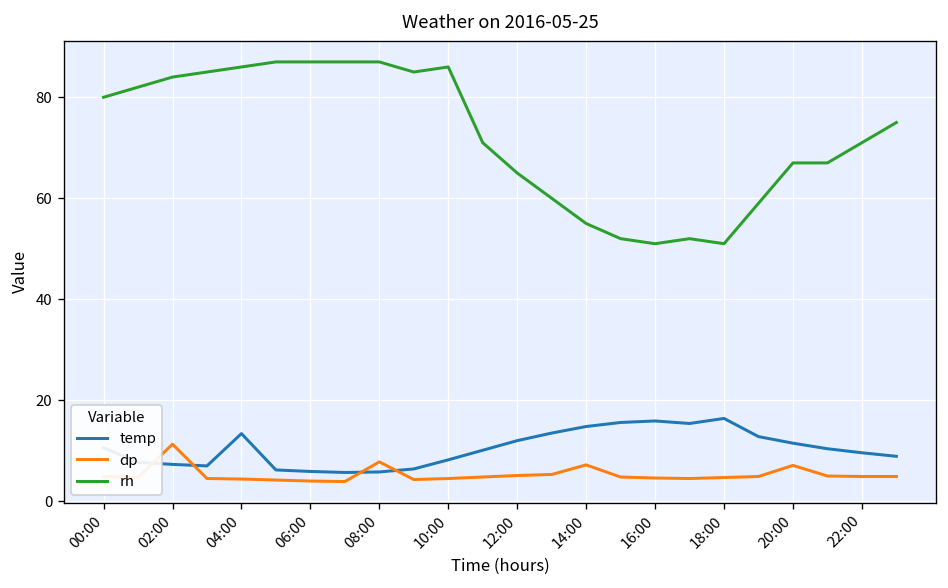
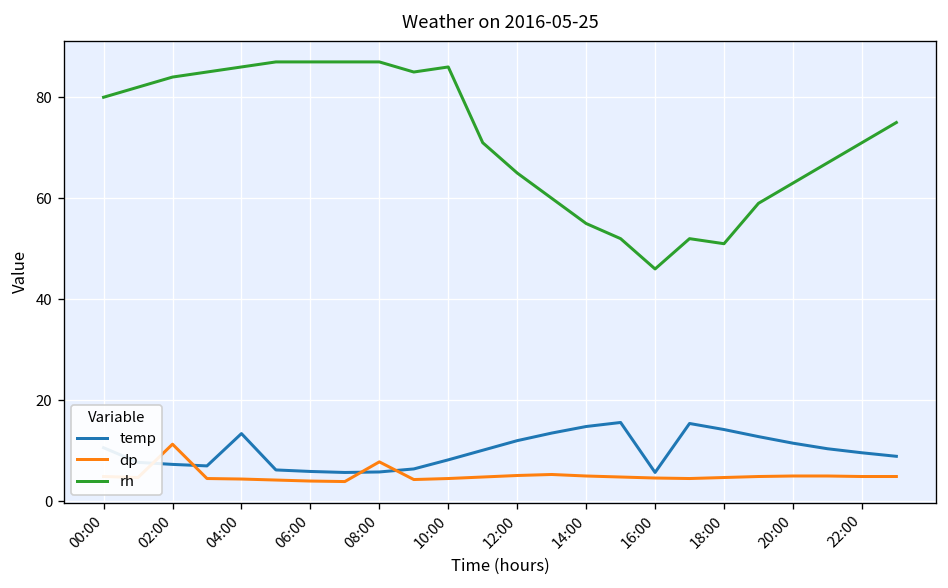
  {
    "temp": {
      "02:00": 7,
      "04:00": 13,
      "06:00": 6,
      "08:00": 6,
      "10:00": 8,
      "12:00": 12,
      "14:00": 15,
-     "16:00": 16,
-     "18:00": 16,
+     "16:00": 6,
+     "18:00": 14,
      "20:00": 12,
      "22:00": 10
    },
    "dp": {
      "02:00": 11,
      "04:00": 4,
      "06:00": 4,
      "08:00": 8,
      "10:00": 5,
      "12:00": 5,
-     "14:00": 7,
+     "14:00": 5,
      "16:00": 5,
      "18:00": 5,
-     "20:00": 7,
+     "20:00": 5,
      "22:00": 5
    },
    "rh": {
      "00:00": 80,
      "02:00": 84,
      "04:00": 86,
      "06:00": 87,
      "08:00": 87,
      "10:00": 86,
      "12:00": 65,
      "14:00": 55,
-     "16:00": 51,
+     "16:00": 46,
      "18:00": 51,
-     "20:00": 67,
+     "20:00": 63,
      "22:00": 71
    }
  }
